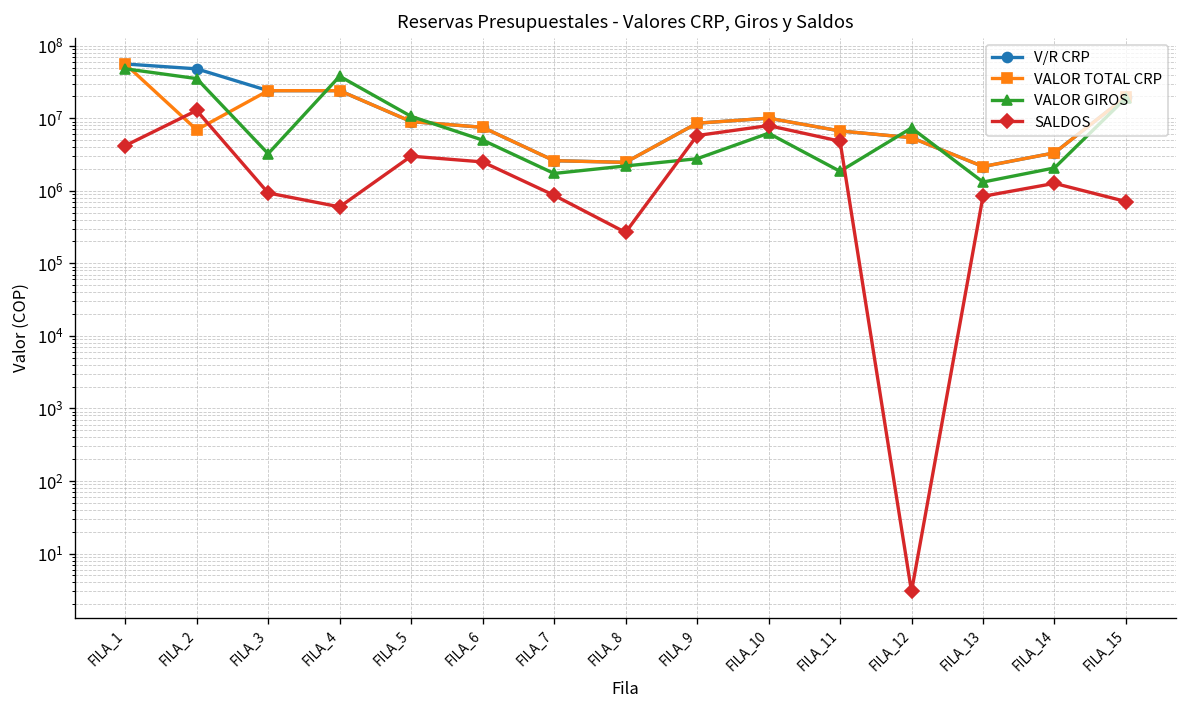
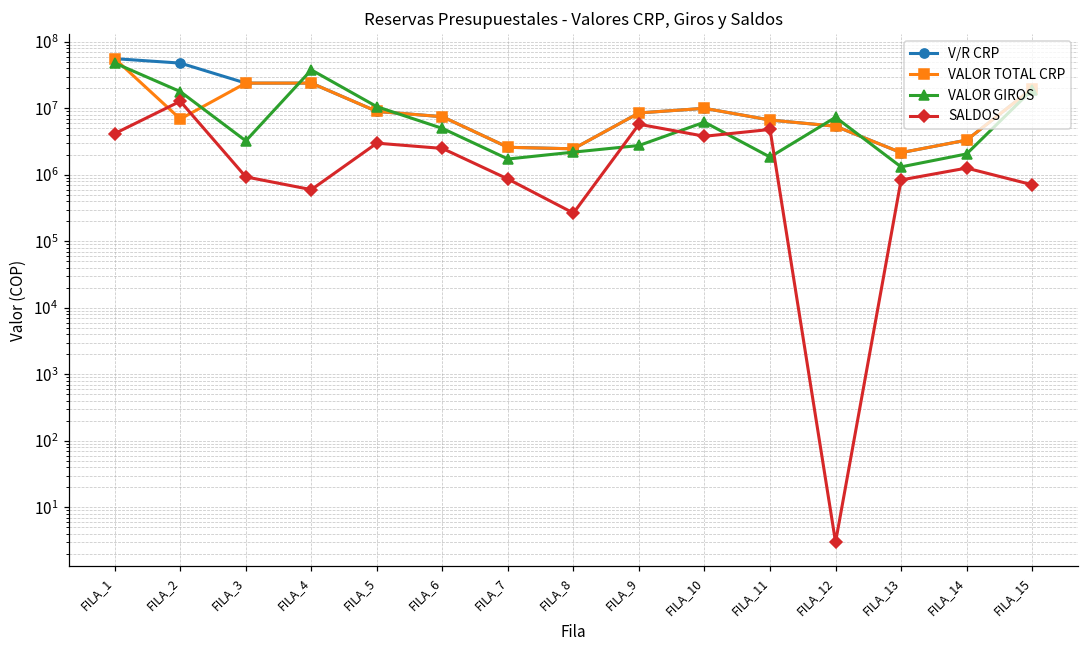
  {
    "V/R CRP": {
      "FILA_2": 50000000
    },
    "VALOR TOTAL CRP": {
      "FILA_2": 7000000
    },
    "VALOR GIROS": {
      "FILA_1": 50000000,
-     "FILA_2": 40000000,
+     "FILA_2": 18000000,
      "FILA_3": 3000000,
      "FILA_4": 40000000,
      "FILA_5": 11000000,
      "FILA_6": 5000000,
      "FILA_7": 1700000,
      "FILA_8": 2200000,
      "FILA_9": 3000000,
      "FILA_10": 6000000,
      "FILA_11": 1900000,
      "FILA_12": 7000000,
      "FILA_13": 1300000,
      "FILA_14": 2100000
    },
    "SALDOS": {
      "FILA_1": 4000000,
      "FILA_2": 13000000,
      "FILA_3": 900000,
      "FILA_4": 600000,
      "FILA_5": 3000000,
      "FILA_6": 2500000,
      "FILA_7": 900000,
      "FILA_8": 300000,
      "FILA_9": 6000000,
-     "FILA_10": 8000000,
+     "FILA_10": 4000000,
      "FILA_11": 5000000,
      "FILA_12": 3,
      "FILA_13": 800000,
      "FILA_14": 1300000,
      "FILA_15": 700000
    }
  }
